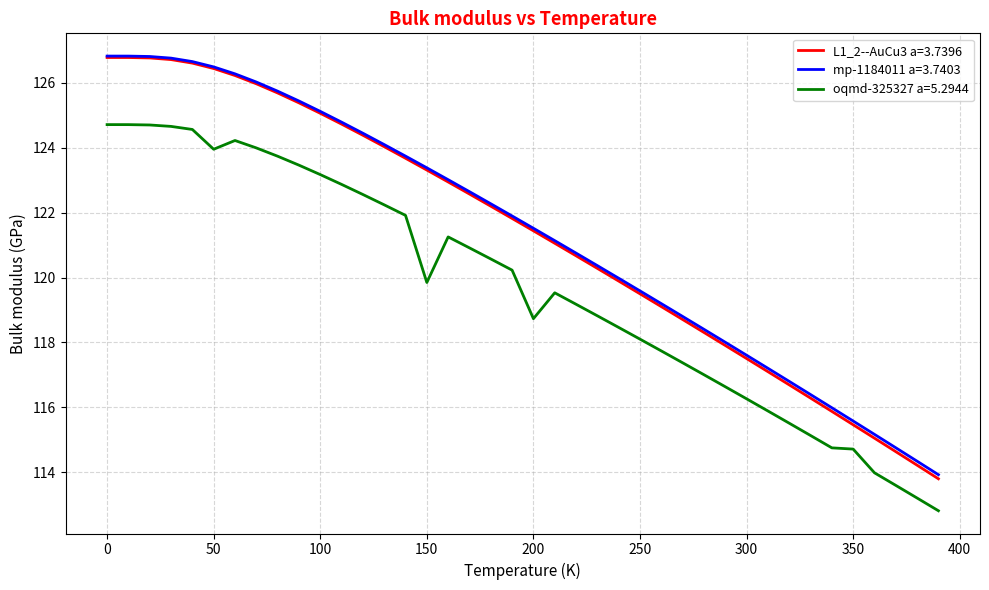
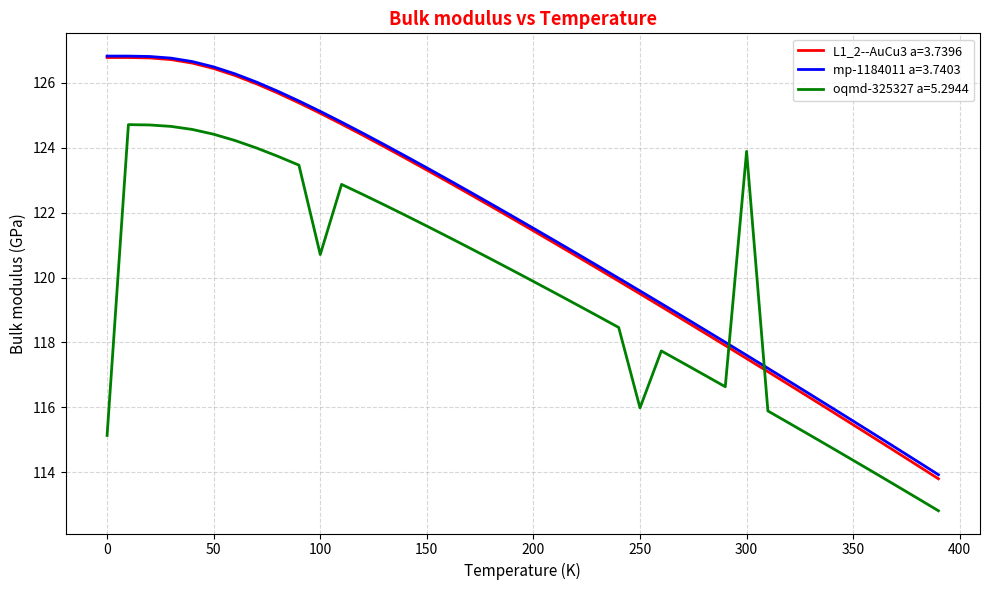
  {
    "L1_2--AuCu3 a=3.7396": {
      "250": 119.5,
      "300": 117.5,
      "350": 115.5
    },
    "mp-1184011 a=3.7403": {
      "250": 119.6,
      "300": 117.6,
      "350": 115.6
    },
    "oqmd-325327 a=5.2944": {
-     "0": 124.7,
-     "50": 124.0,
-     "100": 123.2,
-     "150": 119.8,
-     "200": 118.7,
-     "250": 118.1,
-     "300": 116.3,
-     "350": 114.7
+     "0": 115.1,
+     "50": 124.4,
+     "100": 120.7,
+     "150": 121.6,
+     "200": 119.9,
+     "250": 116.0,
+     "300": 123.9,
+     "350": 114.4
    }
  }
